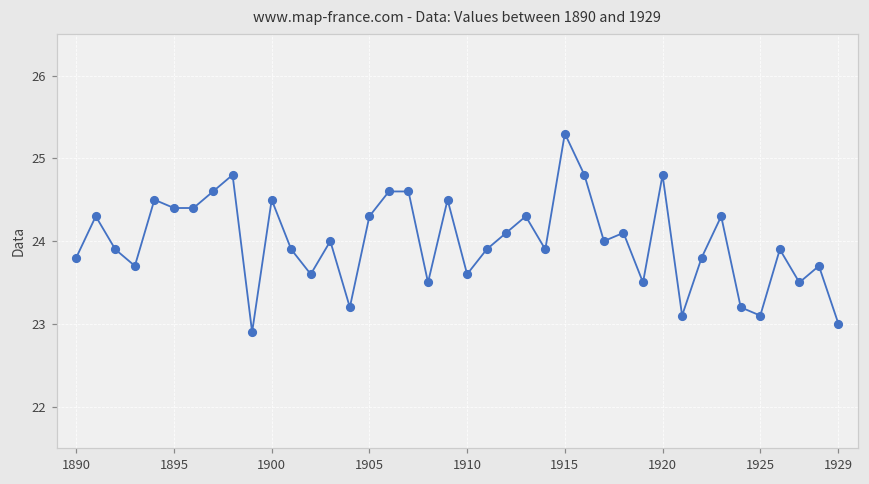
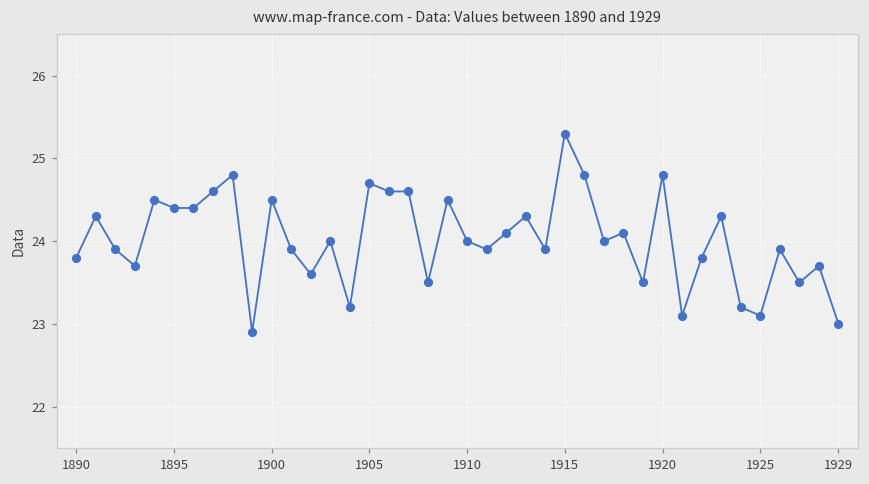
  {
    "1890": 23.8,
    "1895": 24.4,
    "1900": 24.5,
-   "1905": 24.3,
-   "1910": 23.6,
+   "1905": 24.7,
+   "1910": 24.0,
    "1915": 25.3,
    "1920": 24.8,
    "1925": 23.1,
    "1929": 23.0
  }
